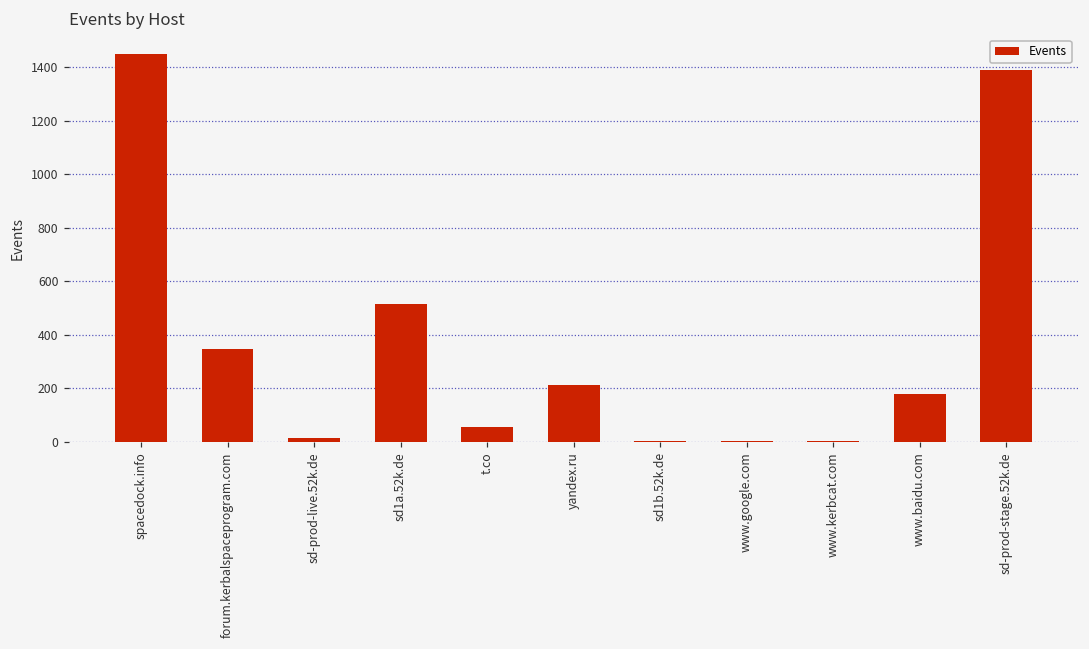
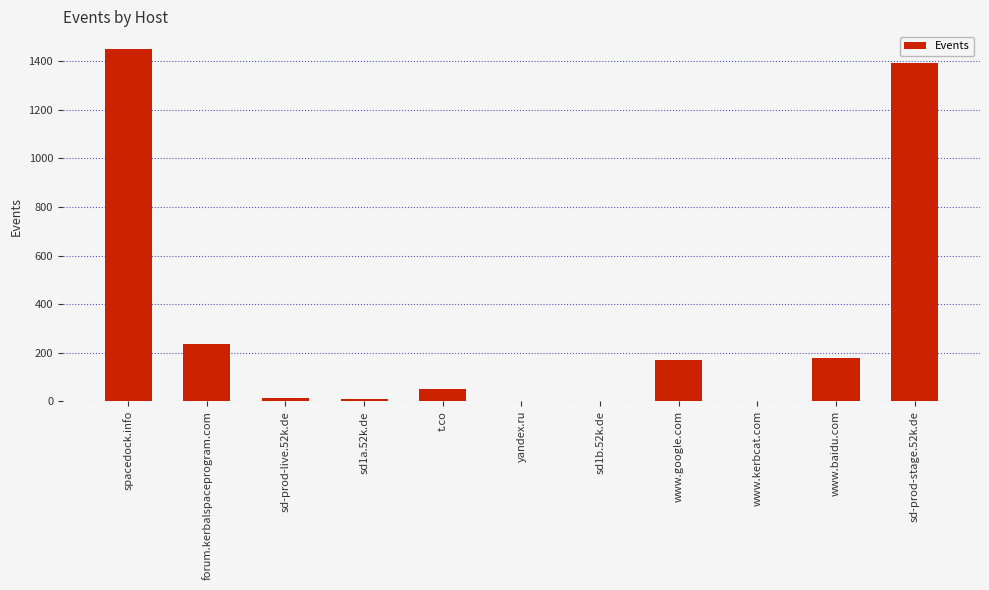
  {
    "spacedock.info": 1450,
-   "forum.kerbalspaceprogram.com": 350,
+   "forum.kerbalspaceprogram.com": 240,
    "sd-prod-live.52k.de": 10,
-   "sd1a.52k.de": 510,
+   "sd1a.52k.de": 10,
    "t.co": 50,
-   "yandex.ru": 210,
-   "www.google.com": 0,
+   "yandex.ru": 0,
+   "www.google.com": 170,
    "www.baidu.com": 180,
    "sd-prod-stage.52k.de": 1390
  }
